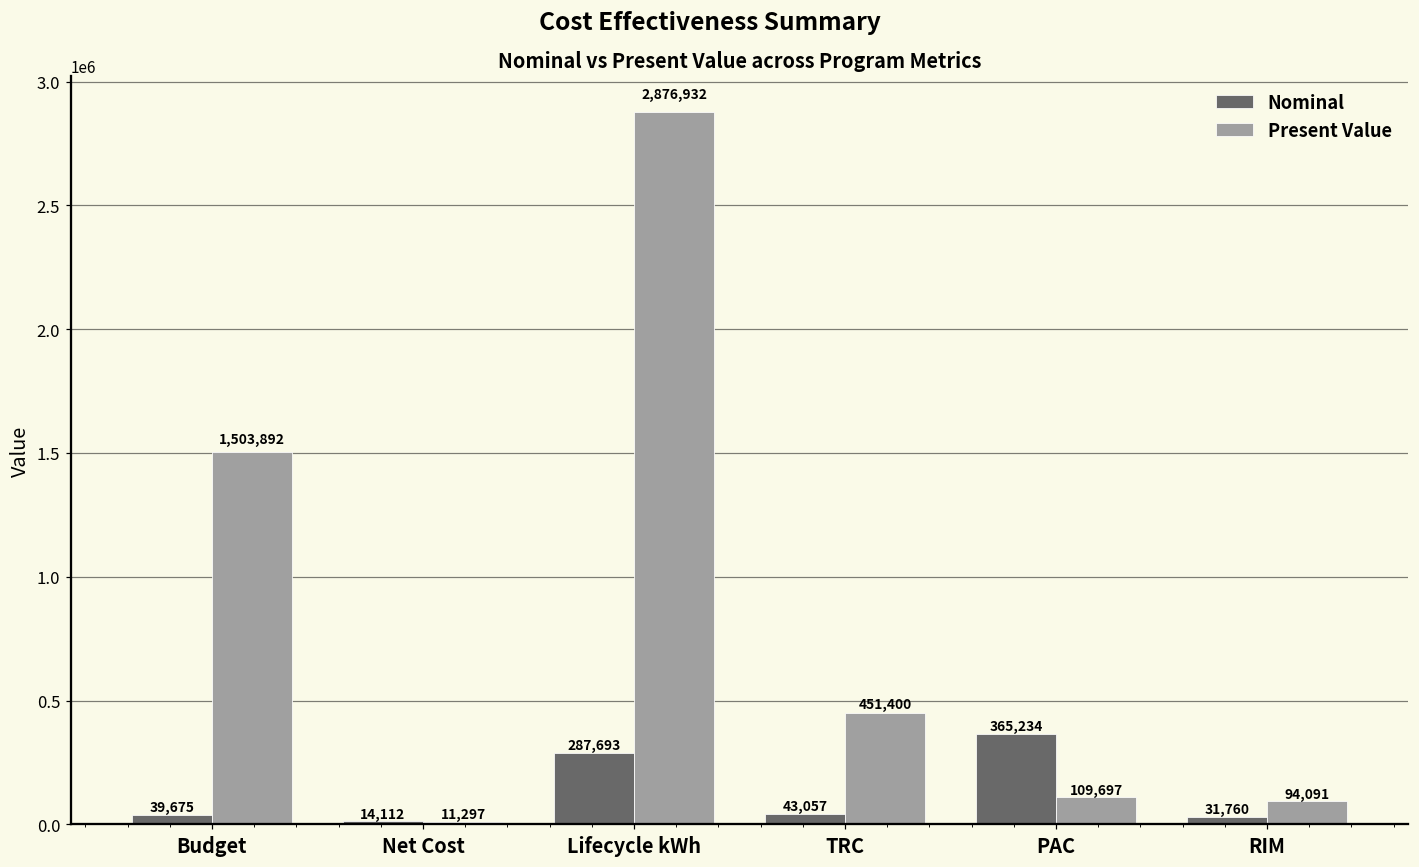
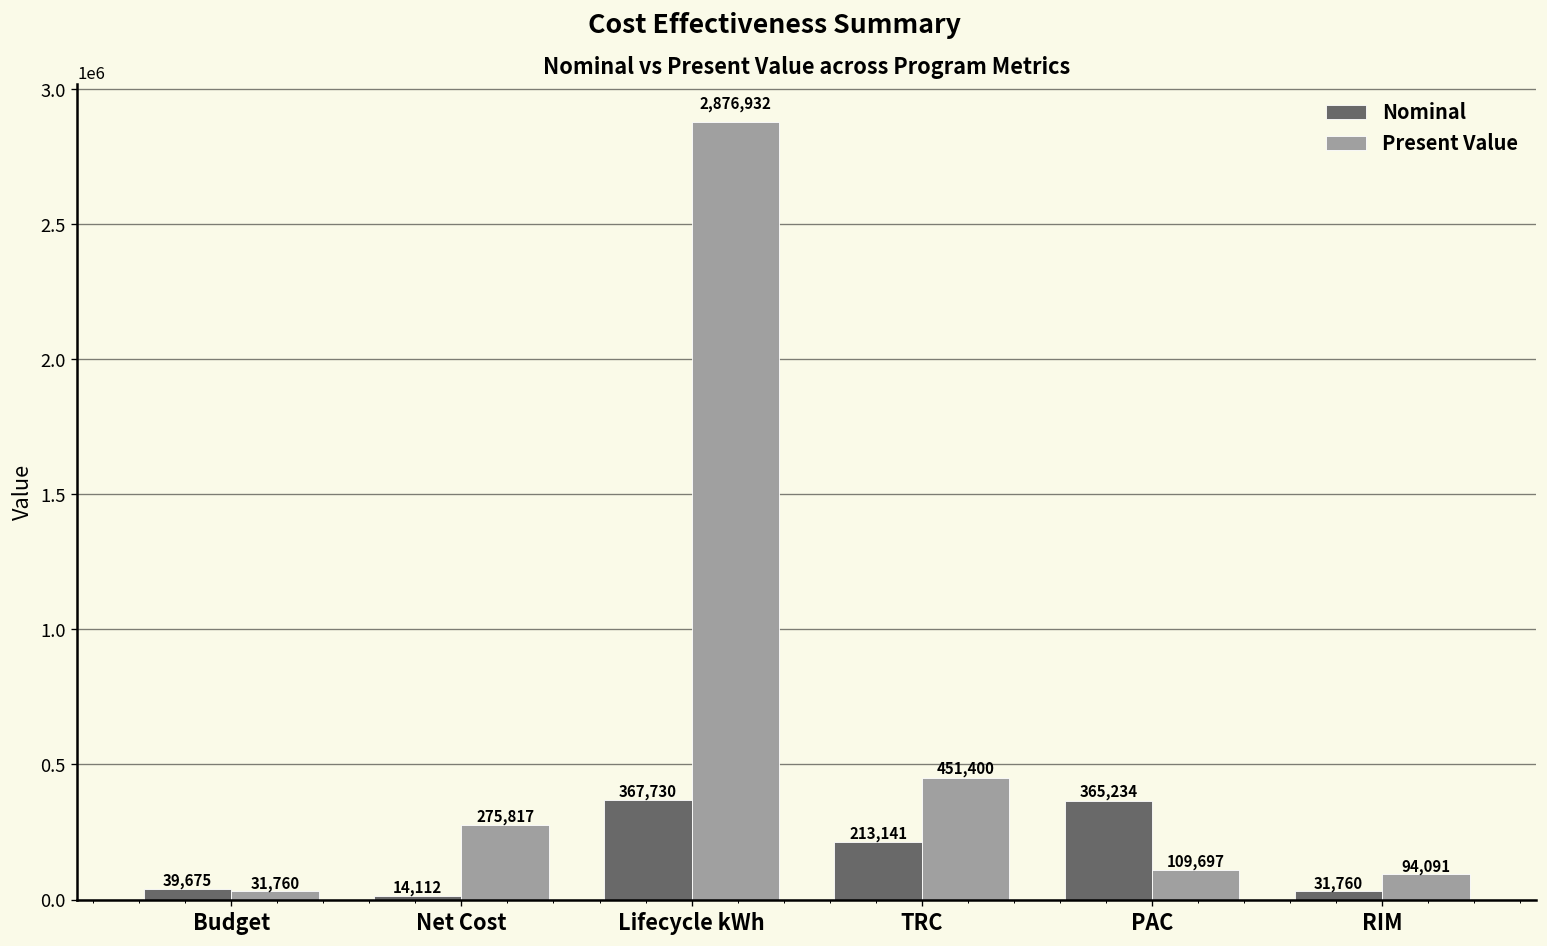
  {
    "Nominal": {
      "Budget": "39,675",
      "Net Cost": "14,112",
-     "Lifecycle kWh": "287,693",
-     "TRC": "43,057",
+     "Lifecycle kWh": "367,730",
+     "TRC": "213,141",
      "PAC": "365,234",
      "RIM": "31,760"
    },
    "Present Value": {
-     "Budget": "1,503,892",
-     "Net Cost": "11,297",
+     "Budget": "31,760",
+     "Net Cost": "275,817",
      "Lifecycle kWh": "2,876,932",
      "TRC": "451,400",
      "PAC": "109,697",
      "RIM": "94,091"
    }
  }
